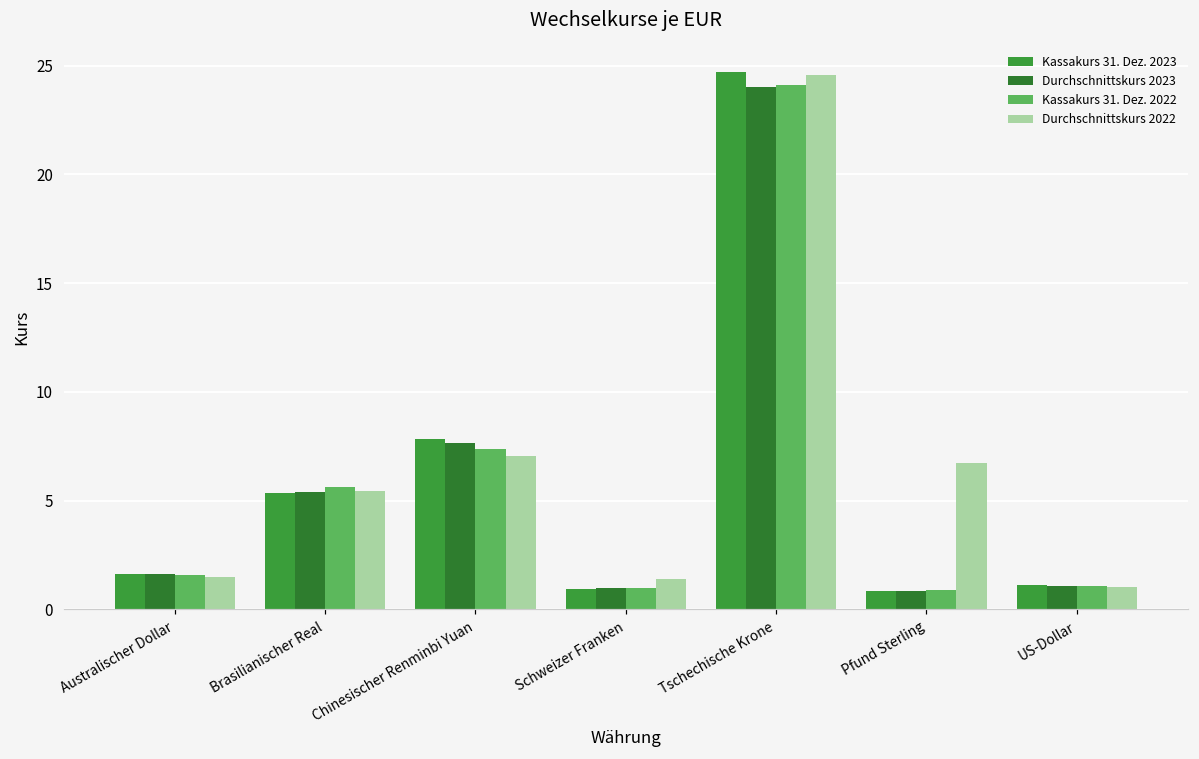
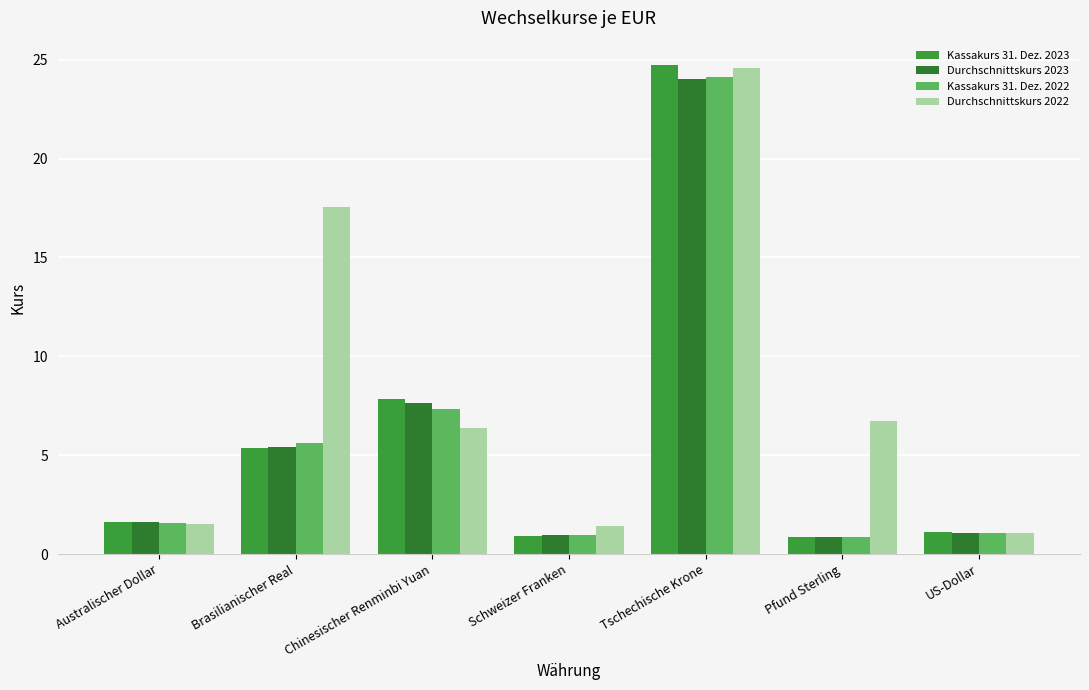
  {
    "Durchschnittskurs 2022": {
      "Australischer Dollar": 1.5,
-     "Brasilianischer Real": 5.4,
-     "Chinesischer Renminbi Yuan": 7.1,
+     "Brasilianischer Real": 17.6,
+     "Chinesischer Renminbi Yuan": 6.4,
      "Schweizer Franken": 1.4,
      "Tschechische Krone": 24.6,
      "Pfund Sterling": 6.7,
      "US-Dollar": 1.1
    }
  }
